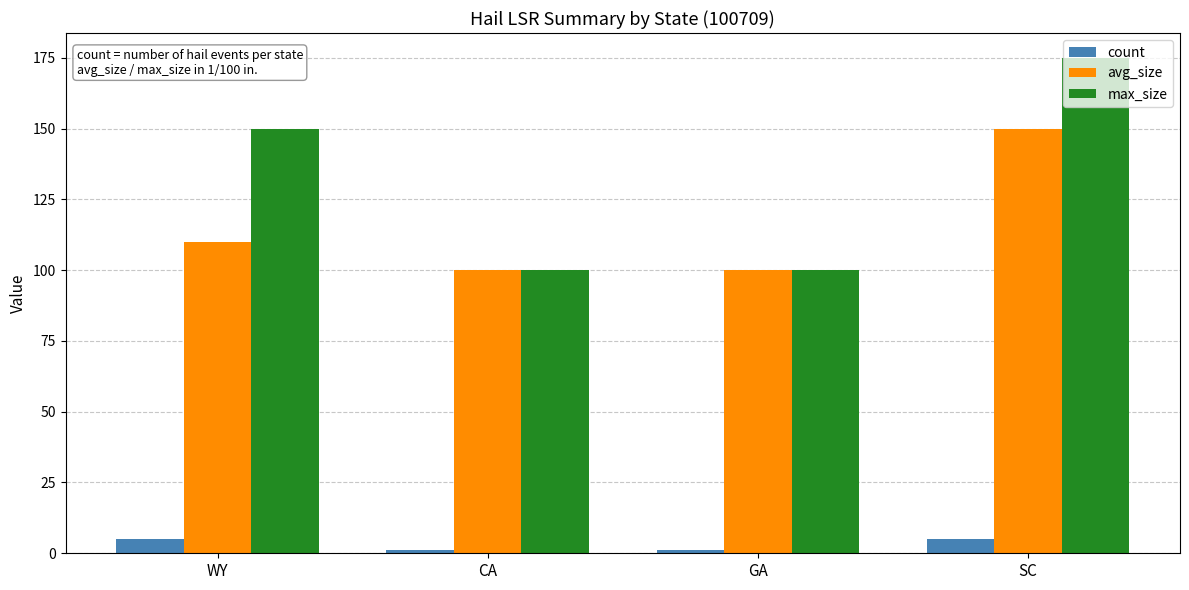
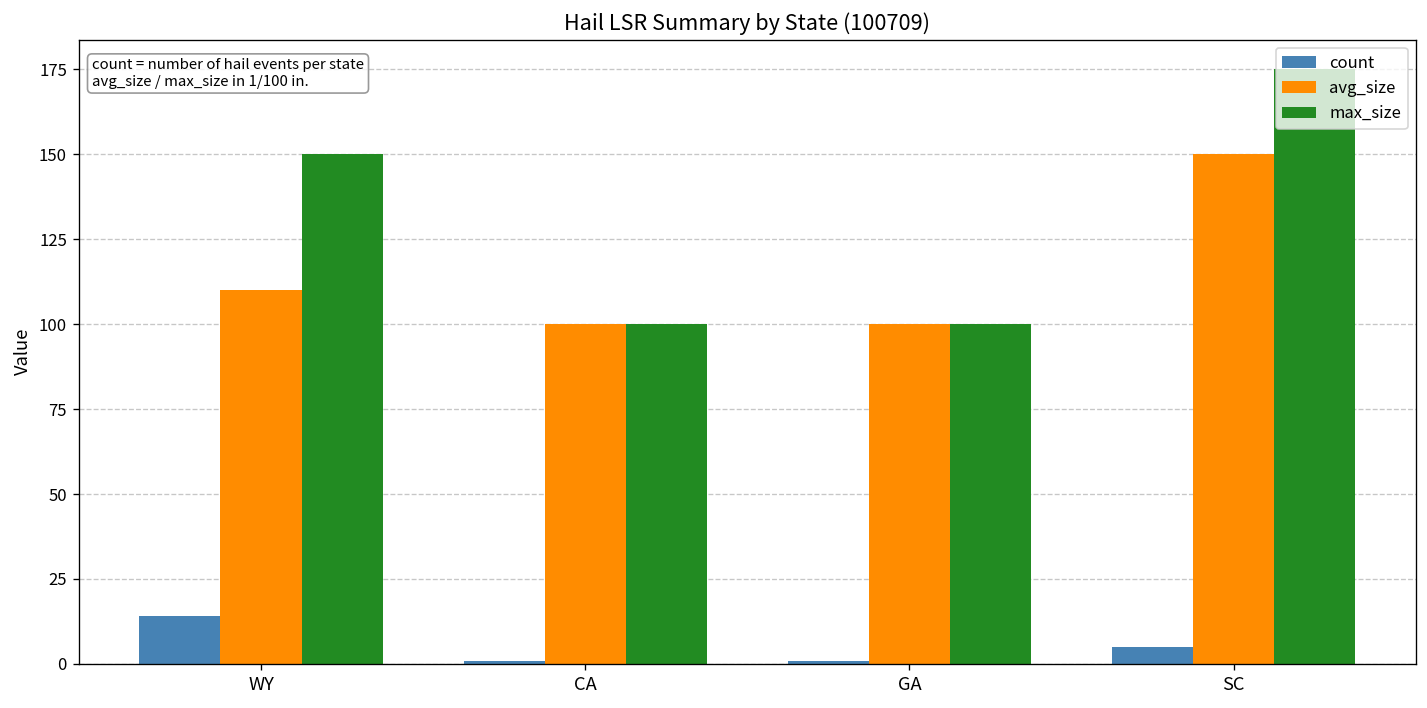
  {
    "count": {
-     "WY": 5,
+     "WY": 14,
      "CA": 1,
      "GA": 1,
      "SC": 5
    },
    "avg_size": {
      "WY": 110,
      "CA": 100,
      "GA": 100,
      "SC": 150
    },
    "max_size": {
      "WY": 150,
      "CA": 100,
      "GA": 100
    }
  }
